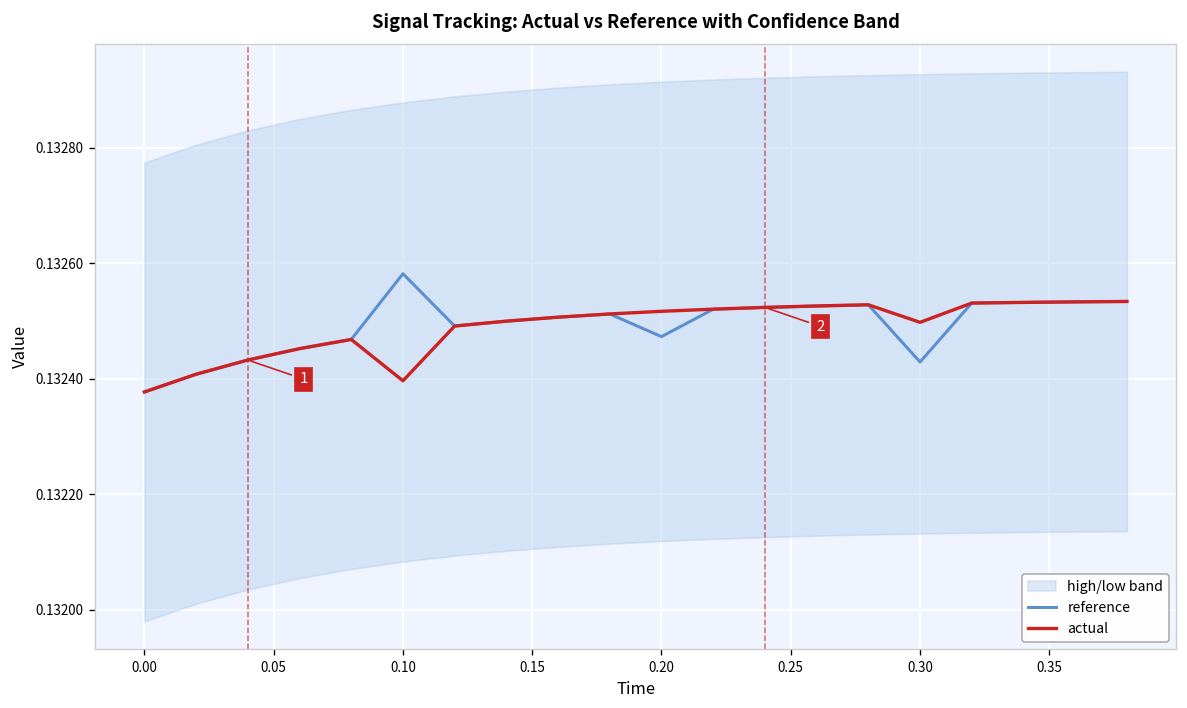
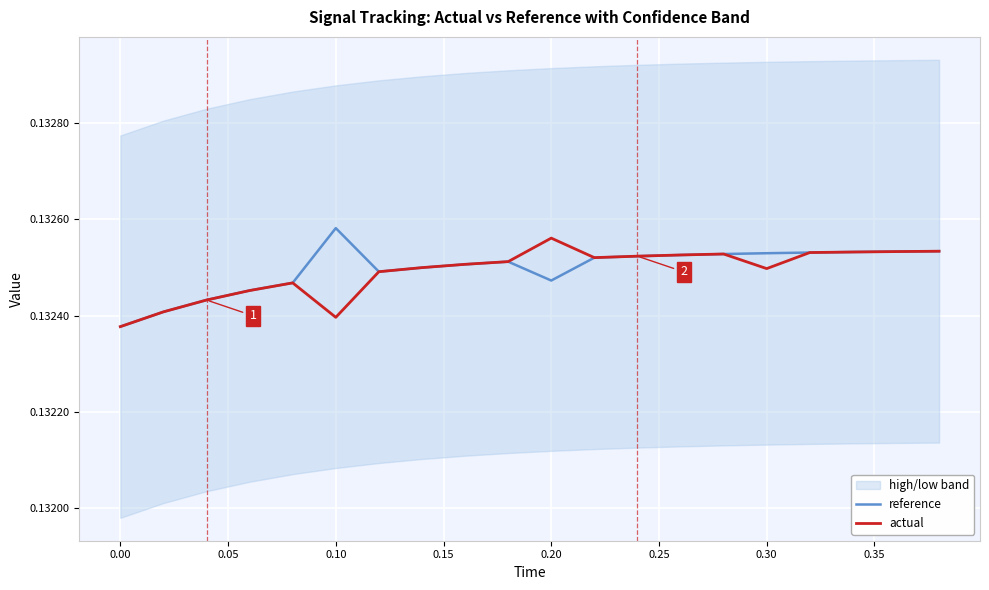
  {
    "reference": {
      "0.10": 0.13258,
      "0.20": 0.13247,
-     "0.30": 0.13243
+     "0.30": 0.13253
    },
    "actual": {
      "0.10": 0.13240,
-     "0.20": 0.13252,
+     "0.20": 0.13256,
      "0.30": 0.13250
    }
  }
